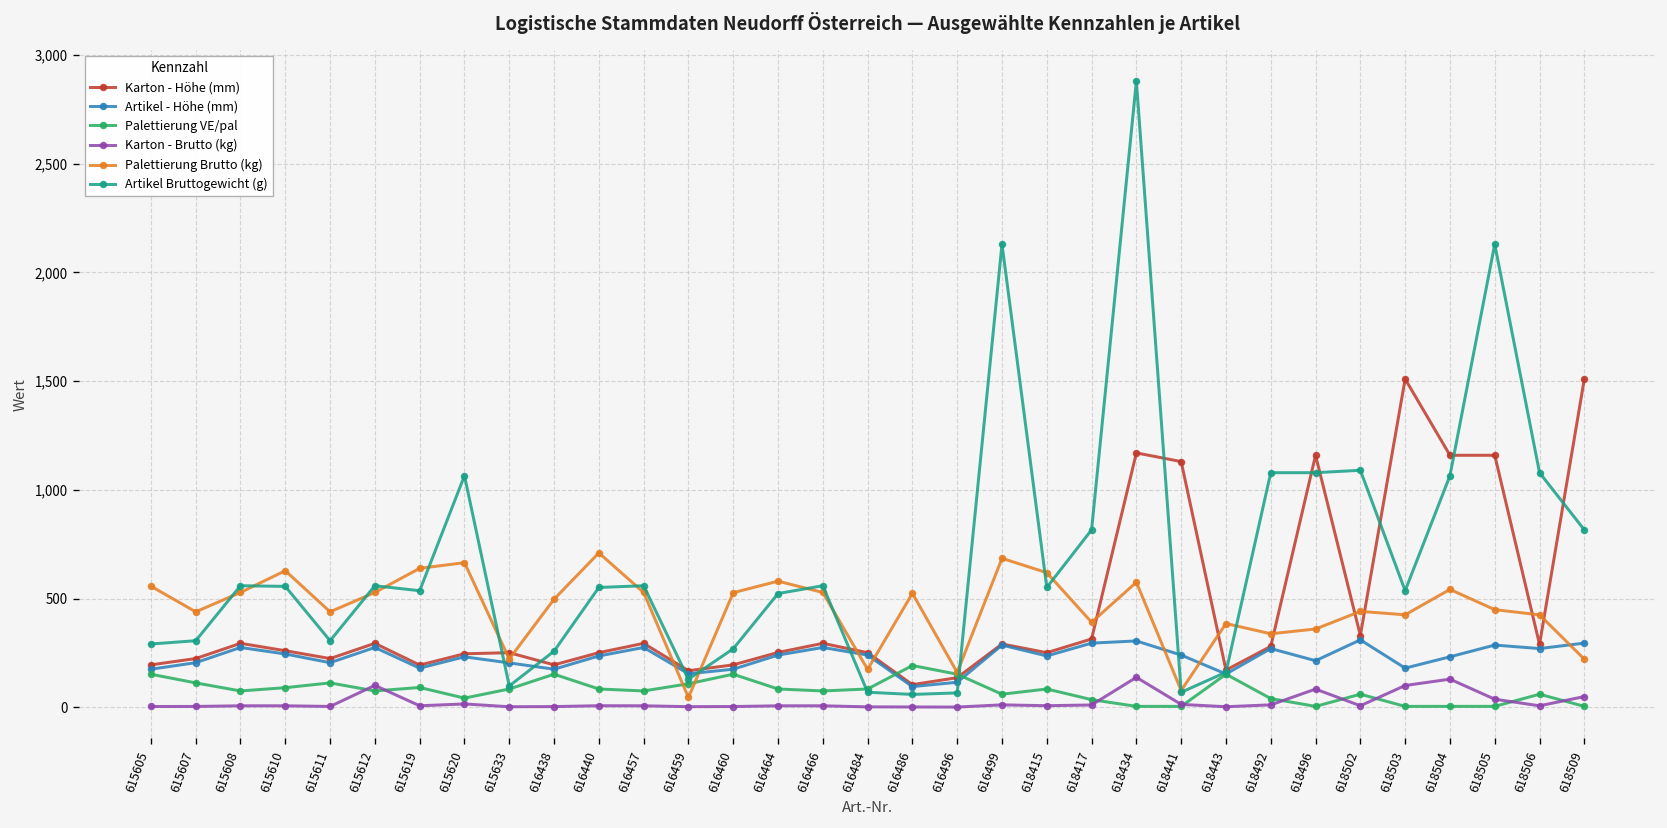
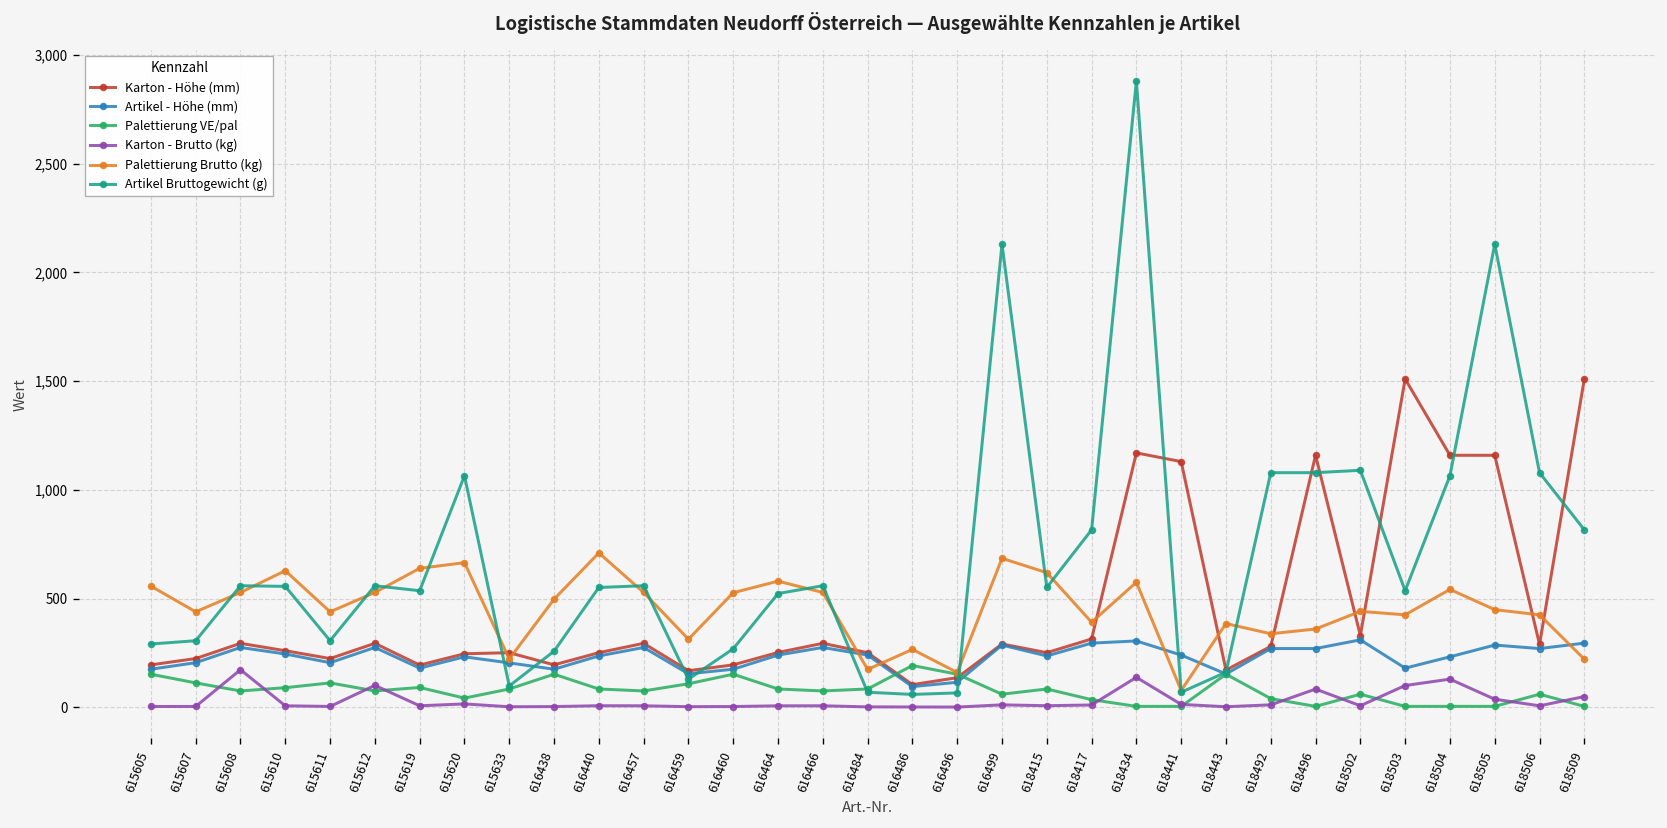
  {
    "Karton - Höhe (mm)": {
      "615605": "200",
      "615607": "220",
      "615608": "290",
      "615610": "260",
      "615611": "220",
      "615612": "290",
      "615619": "190",
      "615633": "250",
      "616438": "200",
      "616440": "250",
      "616457": "290",
      "616459": "170",
      "616460": "200",
      "616466": "290",
      "616496": "140",
      "618415": "250",
      "618417": "310",
      "618434": "1,170",
      "618441": "1,130",
      "618496": "1,160",
      "618502": "330",
      "618503": "1,510",
      "618504": "1,160",
      "618505": "1,160",
      "618506": "290",
      "618509": "1,510"
    },
    "Artikel - Höhe (mm)": {
      "615605": "180",
      "615607": "210",
      "615608": "280",
      "615610": "250",
      "615611": "210",
      "615612": "280",
      "615619": "180",
      "615633": "200",
      "616438": "180",
      "616440": "240",
      "616457": "280",
      "616459": "150",
      "616460": "180",
      "616466": "280",
      "616496": "120",
      "618415": "240",
      "618417": "300",
      "618434": "310",
      "618441": "240",
-     "618496": "210",
+     "618496": "270",
      "618502": "310",
      "618503": "180",
      "618504": "230",
      "618505": "290",
      "618506": "270",
      "618509": "300"
    },
    "Karton - Brutto (kg)": {
      "615605": "0",
      "615607": "0",
-     "615608": "10",
+     "615608": "170",
      "615610": "10",
      "615611": "0",
      "615612": "100",
      "615619": "10",
      "615620": "20",
      "615633": "0",
      "616438": "0",
      "616440": "10",
      "616457": "10",
      "616459": "0",
      "616460": "0",
      "616464": "10",
      "616466": "10",
      "616484": "0",
      "616486": "0",
      "616496": "0",
      "616499": "10",
      "618415": "10",
      "618417": "10",
      "618434": "140",
      "618443": "0",
      "618492": "10",
      "618496": "80",
      "618502": "10",
      "618503": "100",
      "618504": "130",
      "618505": "40",
      "618506": "10",
      "618509": "50"
    },
    "Palettierung Brutto (kg)": {
      "615605": "560",
      "615607": "440",
      "615608": "530",
      "615610": "630",
      "615611": "440",
      "615612": "530",
      "615619": "640",
      "615620": "670",
      "615633": "220",
      "616438": "500",
      "616440": "710",
      "616457": "530",
-     "616459": "50",
+     "616459": "310",
      "616460": "530",
      "616464": "580",
      "616466": "530",
      "616484": "170",
-     "616486": "520",
+     "616486": "270",
      "616499": "690",
      "618415": "620",
      "618417": "390",
      "618434": "580",
      "618443": "390",
      "618492": "340",
      "618496": "360",
      "618502": "440",
      "618503": "430",
      "618504": "540",
      "618505": "450",
      "618506": "430",
      "618509": "220"
    }
  }
